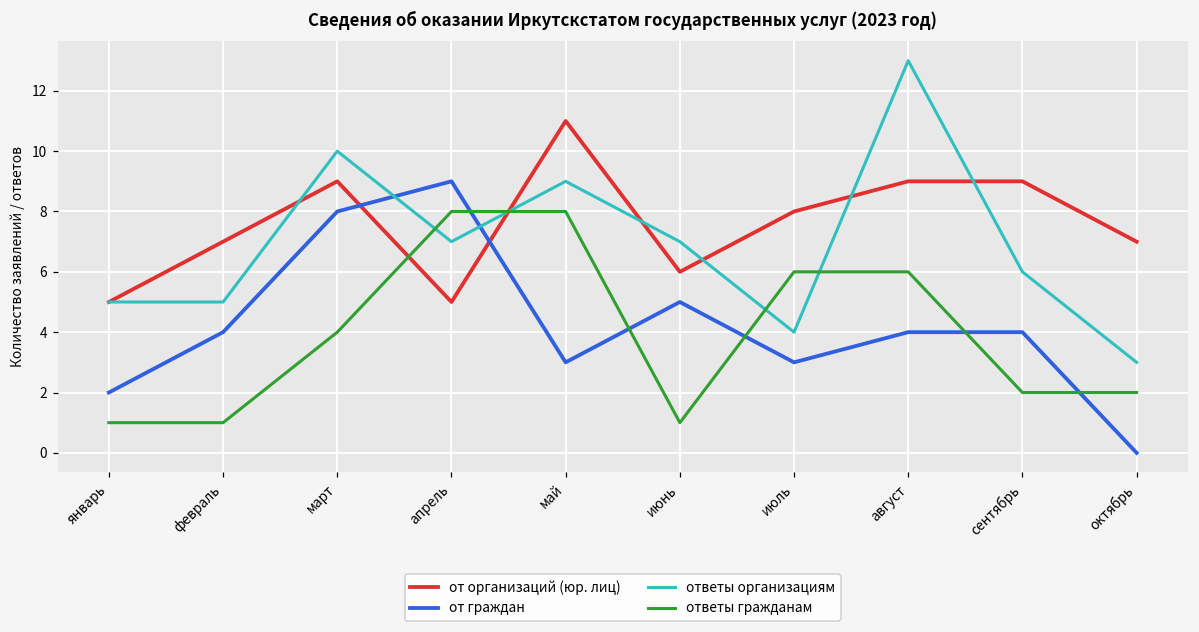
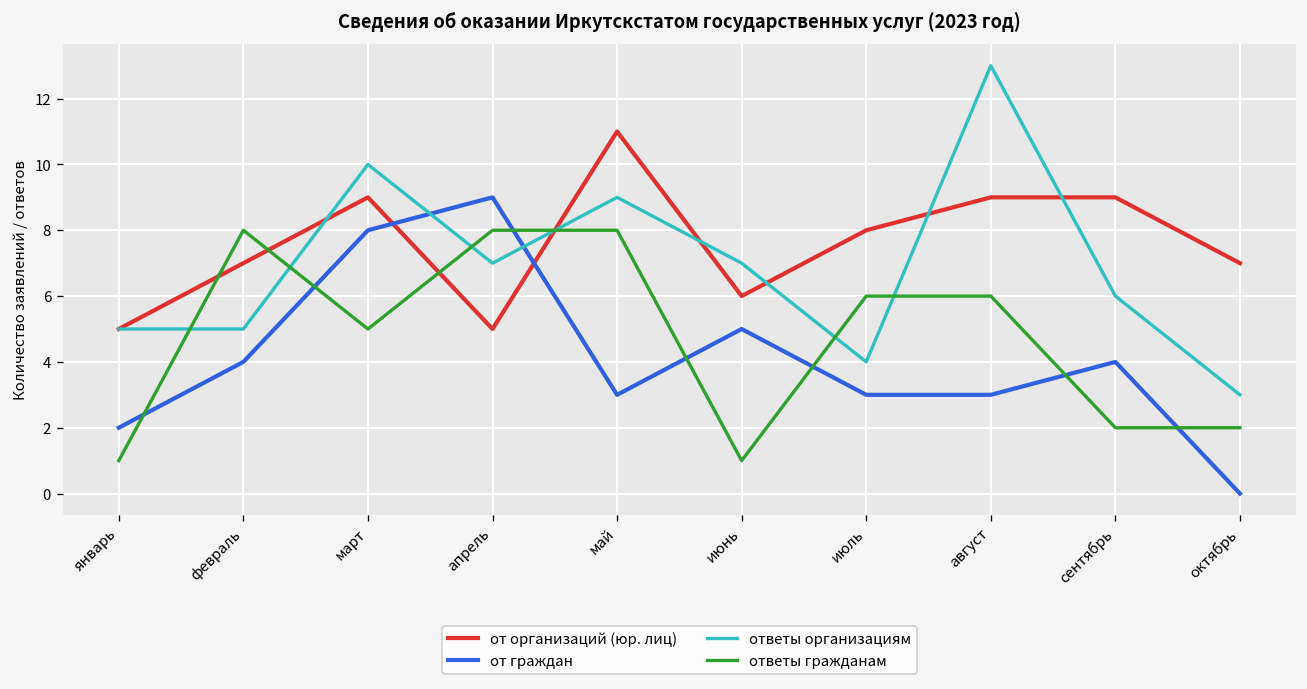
  {
    "от организаций (юр. лиц)": {
      "февраль": 7,
      "март": 9,
      "апрель": 5,
      "май": 11,
      "июнь": 6,
      "июль": 8,
      "август": 9,
      "сентябрь": 9,
      "октябрь": 7
    },
    "от граждан": {
      "январь": 2,
      "февраль": 4,
      "март": 8,
      "апрель": 9,
      "май": 3,
      "июнь": 5,
      "июль": 3,
-     "август": 4,
+     "август": 3,
      "сентябрь": 4,
      "октябрь": 0
    },
    "ответы организациям": {
      "февраль": 5,
      "март": 10,
      "апрель": 7,
      "май": 9,
      "июнь": 7,
      "июль": 4,
      "август": 13,
      "сентябрь": 6,
      "октябрь": 3
    },
    "ответы гражданам": {
      "январь": 1,
-     "февраль": 1,
-     "март": 4,
+     "февраль": 8,
+     "март": 5,
      "апрель": 8,
      "май": 8,
      "июнь": 1,
      "июль": 6,
      "август": 6,
      "сентябрь": 2,
      "октябрь": 2
    }
  }
